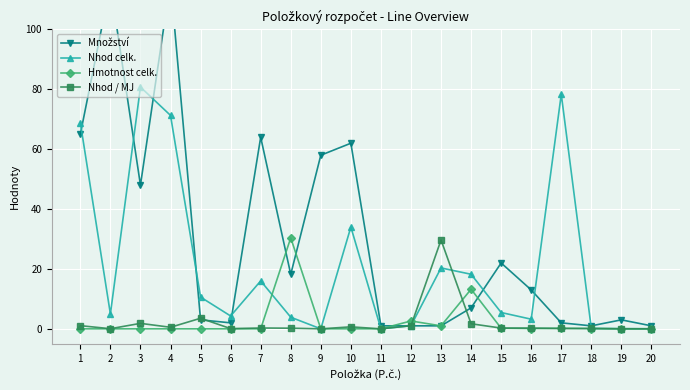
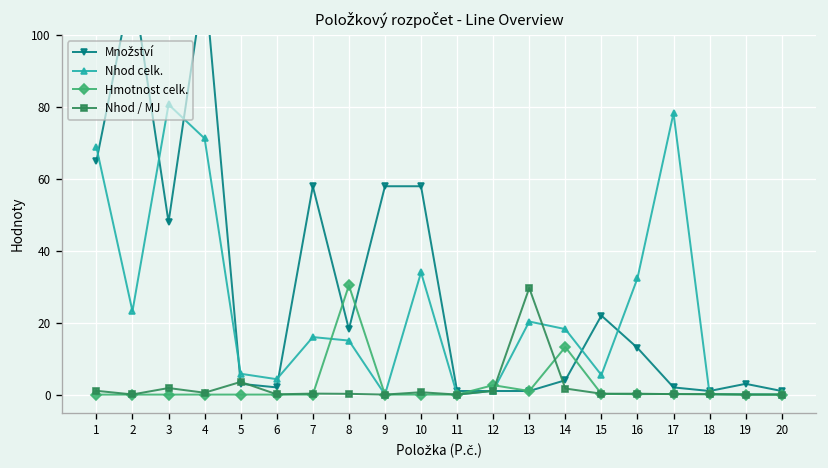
  {
    "Množství": {
      "1": 65,
      "3": 48,
      "6": 2,
-     "7": 64,
+     "7": 58,
      "8": 18,
      "9": 58,
-     "10": 62,
+     "10": 58,
      "11": 1,
-     "14": 7,
+     "14": 4,
      "15": 22,
      "16": 13,
      "17": 2,
      "18": 1,
      "19": 3,
      "20": 1
    },
    "Nhod celk.": {
      "1": 69,
-     "2": 5,
+     "2": 23,
      "4": 71,
-     "5": 11,
+     "5": 6,
      "6": 4,
      "7": 16,
-     "8": 4,
+     "8": 15,
      "10": 34,
      "13": 20,
      "14": 18,
      "15": 5,
-     "16": 3,
+     "16": 32,
      "17": 78
    }
  }
